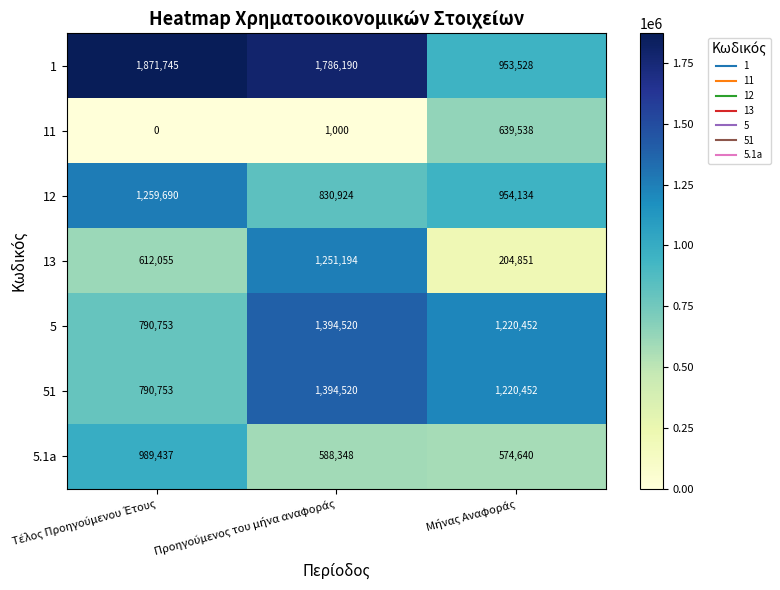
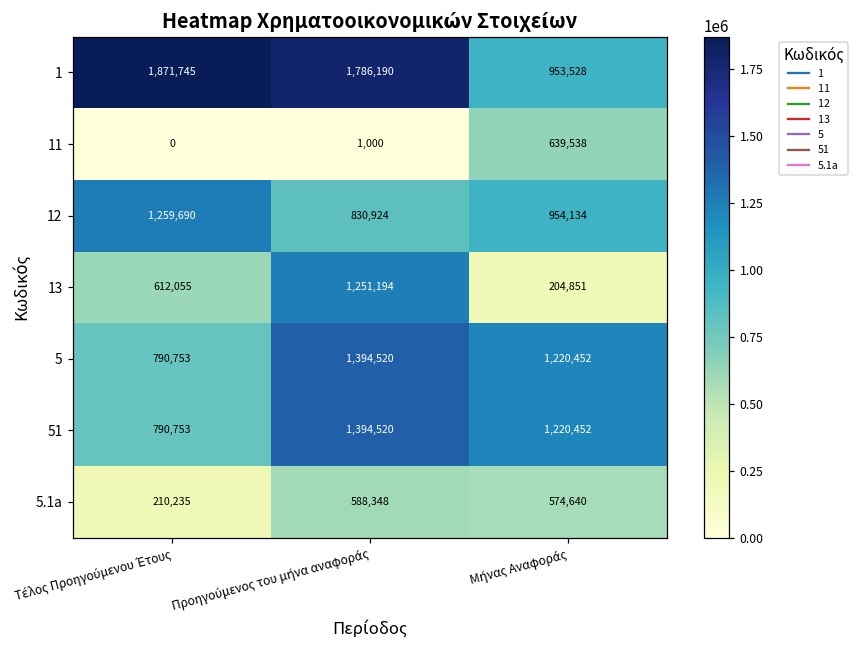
  {
    "1": {
      "Τέλος Προηγούμενου Έτους": "1,871,745",
      "Προηγούμενος του μήνα αναφοράς": "1,786,190",
      "Μήνας Αναφοράς": "953,528"
    },
    "11": {
      "Τέλος Προηγούμενου Έτους": "0",
      "Προηγούμενος του μήνα αναφοράς": "1,000",
      "Μήνας Αναφοράς": "639,538"
    },
    "12": {
      "Τέλος Προηγούμενου Έτους": "1,259,690",
      "Προηγούμενος του μήνα αναφοράς": "830,924",
      "Μήνας Αναφοράς": "954,134"
    },
    "13": {
      "Τέλος Προηγούμενου Έτους": "612,055",
      "Προηγούμενος του μήνα αναφοράς": "1,251,194",
      "Μήνας Αναφοράς": "204,851"
    },
    "5": {
      "Τέλος Προηγούμενου Έτους": "790,753",
      "Προηγούμενος του μήνα αναφοράς": "1,394,520",
      "Μήνας Αναφοράς": "1,220,452"
    },
    "51": {
      "Τέλος Προηγούμενου Έτους": "790,753",
      "Προηγούμενος του μήνα αναφοράς": "1,394,520",
      "Μήνας Αναφοράς": "1,220,452"
    },
    "5.1a": {
-     "Τέλος Προηγούμενου Έτους": "989,437",
+     "Τέλος Προηγούμενου Έτους": "210,235",
      "Προηγούμενος του μήνα αναφοράς": "588,348",
      "Μήνας Αναφοράς": "574,640"
    }
  }
